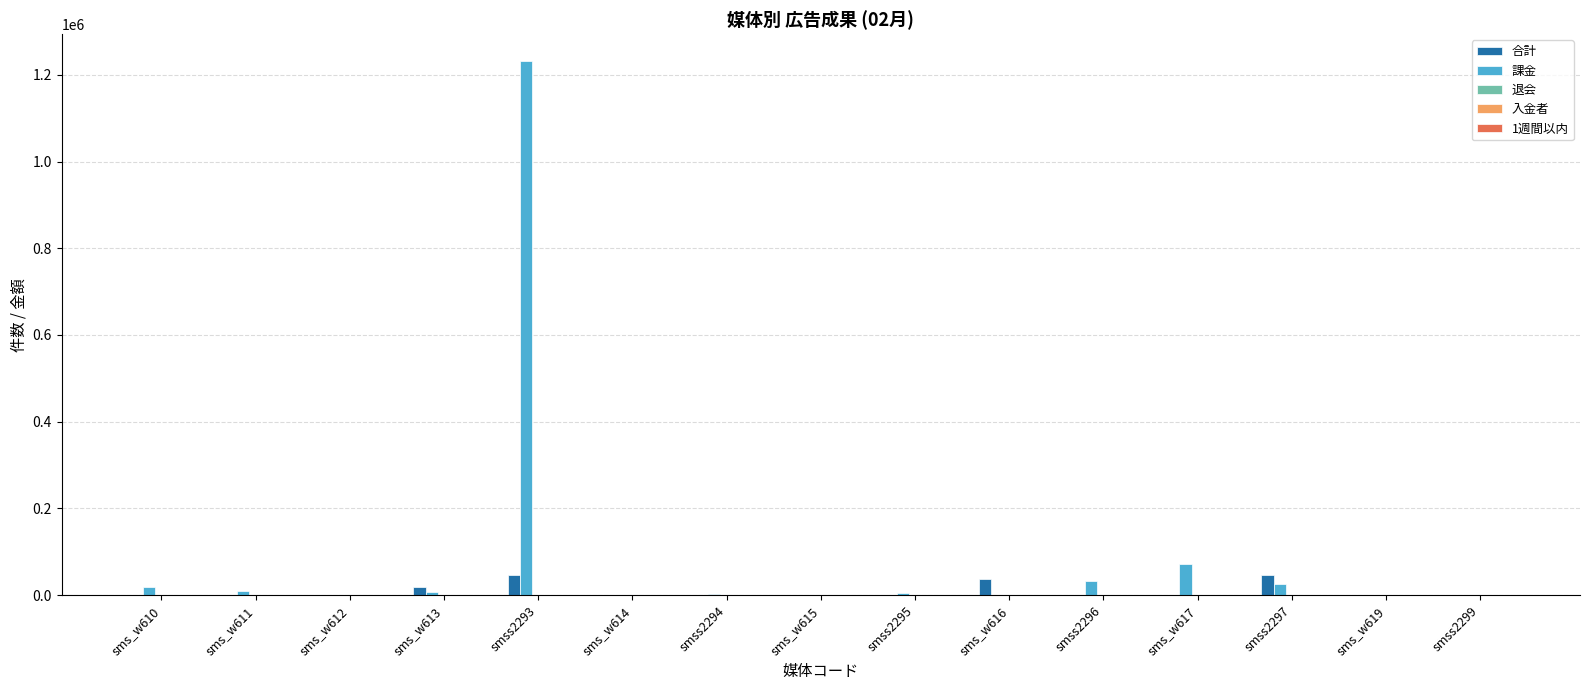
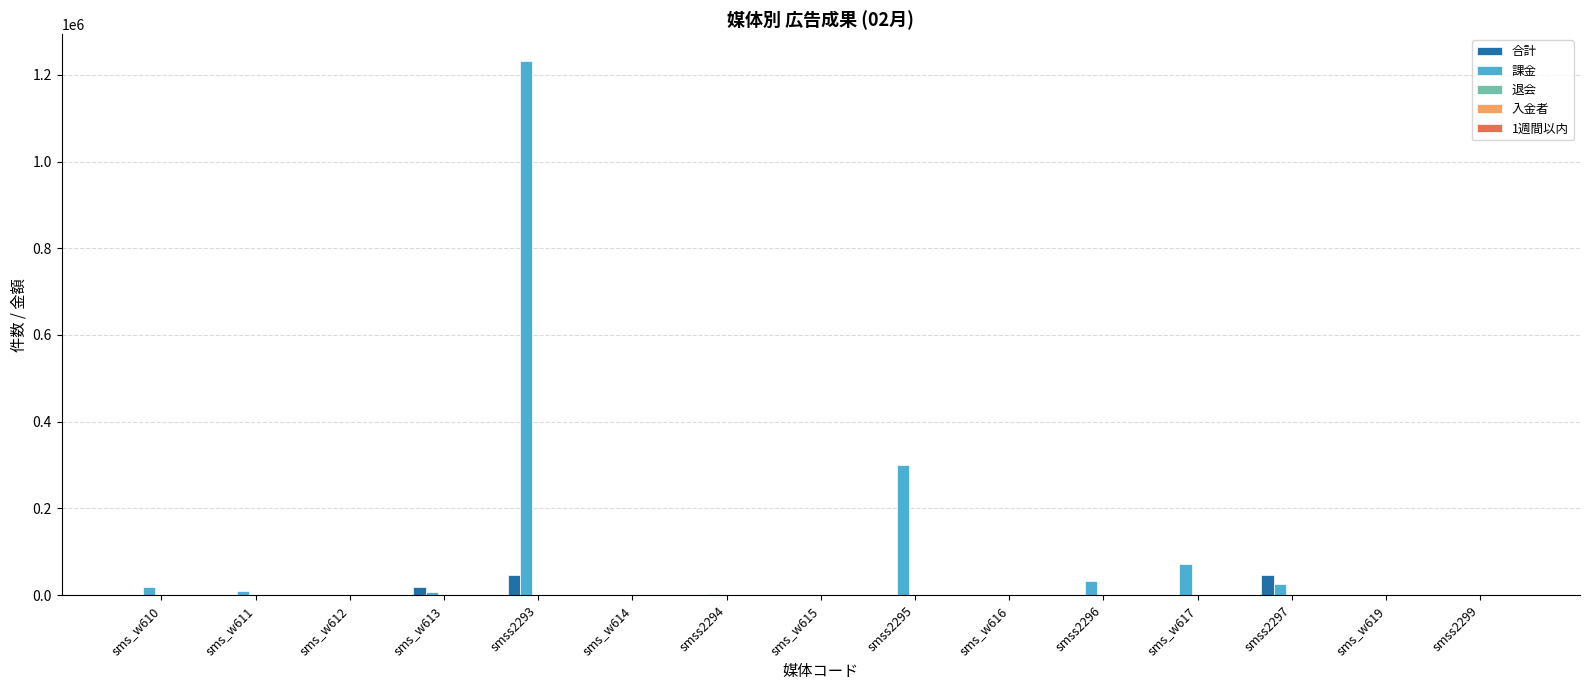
  {
    "合計": {
      "sms_w613": 20000,
      "smss2293": 50000,
-     "sms_w616": 40000,
+     "sms_w616": 0,
      "smss2297": 50000,
      "sms_w619": 0,
      "smss2299": 0
    },
    "課金": {
      "sms_w610": 20000,
      "sms_w611": 10000,
      "sms_w612": 0,
      "sms_w613": 10000,
      "smss2293": 1230000,
      "sms_w614": 0,
      "sms_w615": 0,
-     "smss2295": 10000,
+     "smss2295": 300000,
      "sms_w616": 0,
      "smss2296": 30000,
      "sms_w617": 70000,
      "smss2297": 30000,
      "sms_w619": 0,
      "smss2299": 0
    },
    "退会": {
      "sms_w613": 0,
      "smss2294": 0,
      "sms_w615": 0,
      "smss2297": 0,
      "sms_w619": 0,
      "smss2299": 0
    }
  }
